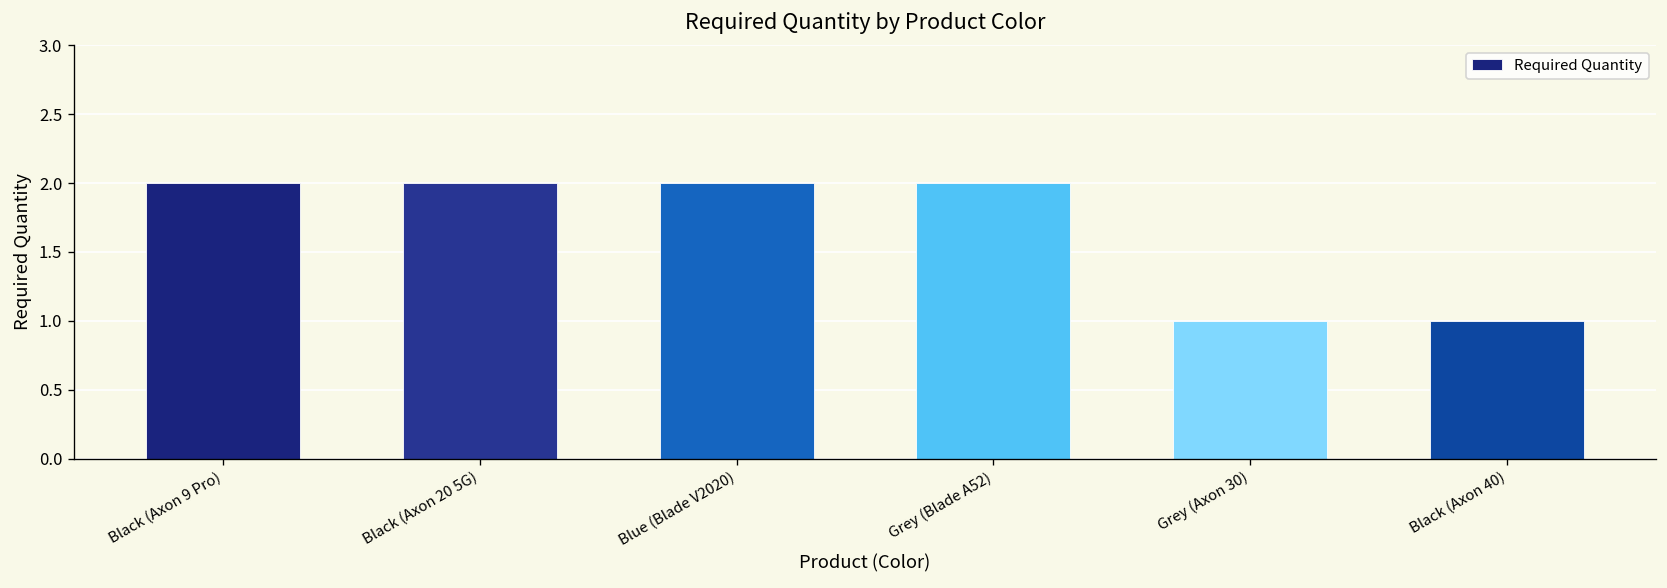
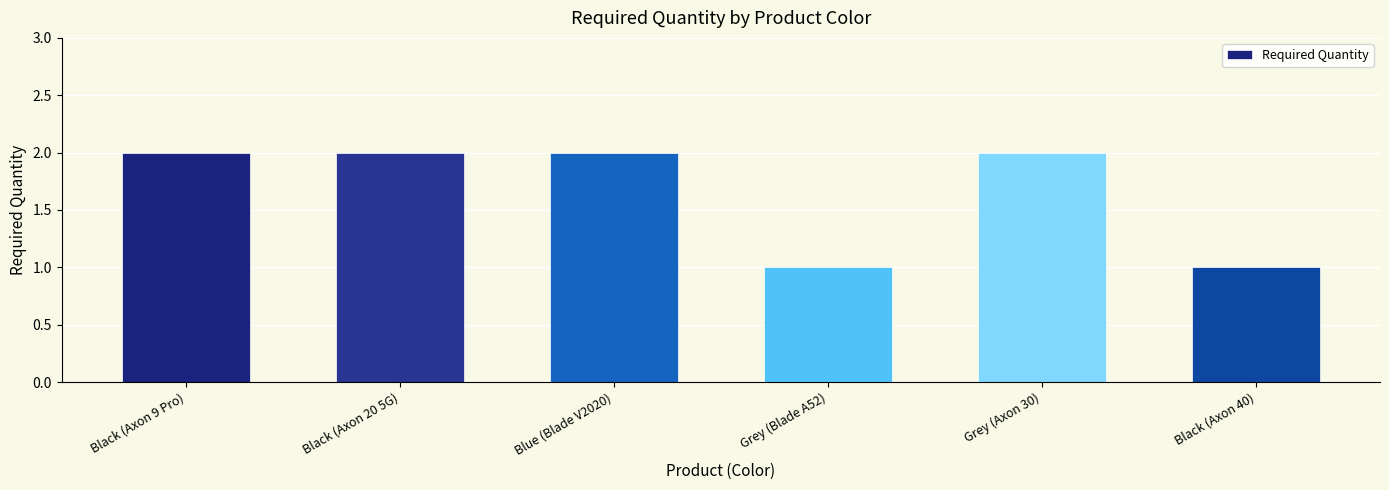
  {
    "Black (Axon 9 Pro)": 2,
    "Black (Axon 20 5G)": 2,
    "Blue (Blade V2020)": 2,
-   "Grey (Blade A52)": 2,
-   "Grey (Axon 30)": 1,
+   "Grey (Blade A52)": 1,
+   "Grey (Axon 30)": 2,
    "Black (Axon 40)": 1
  }
